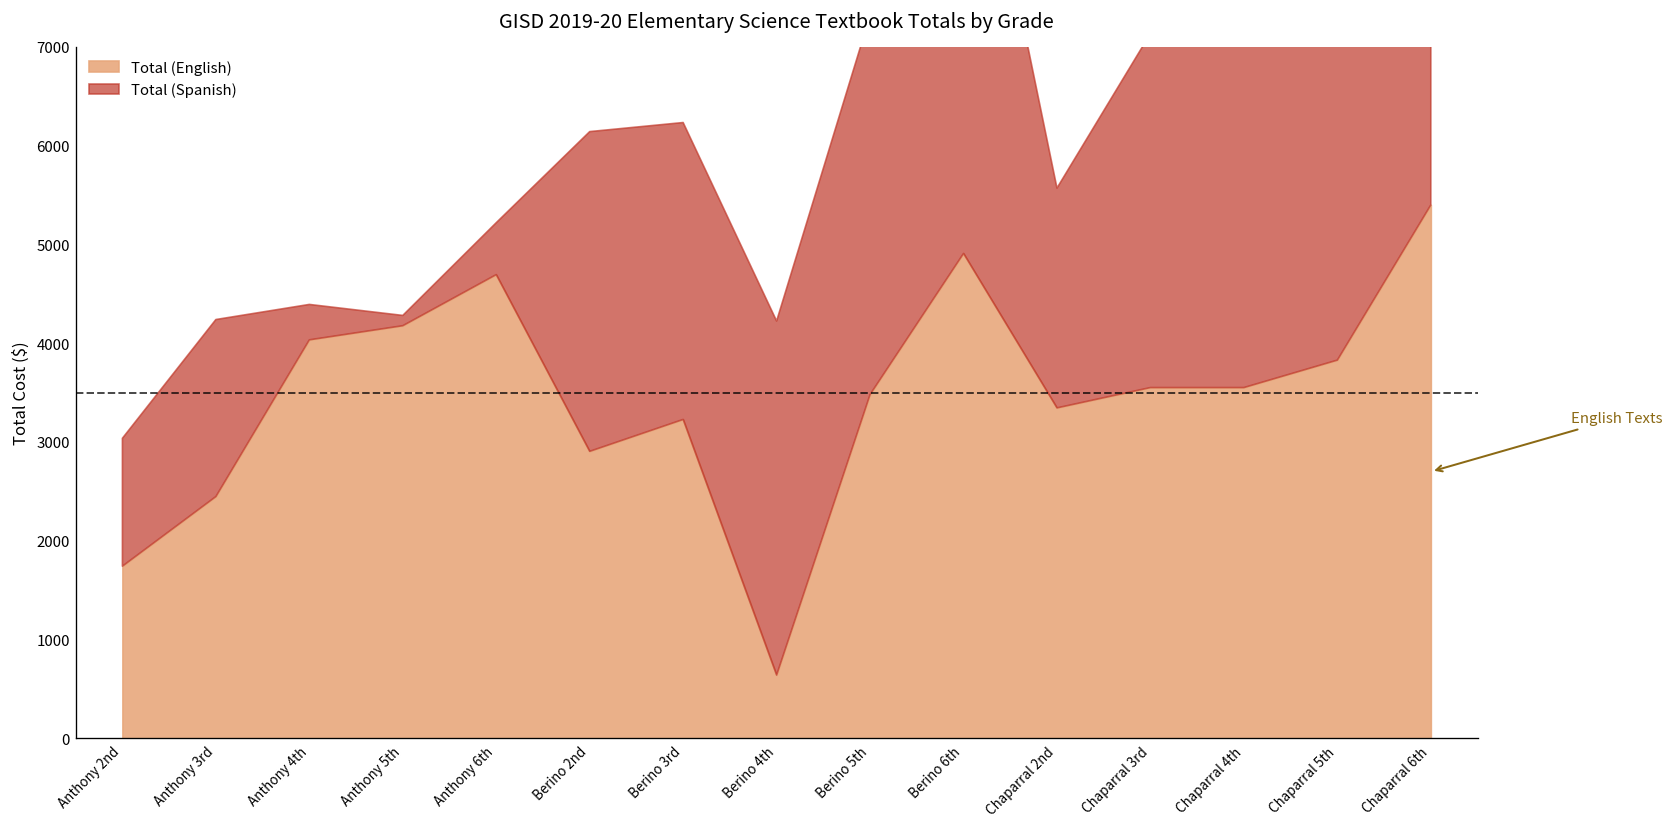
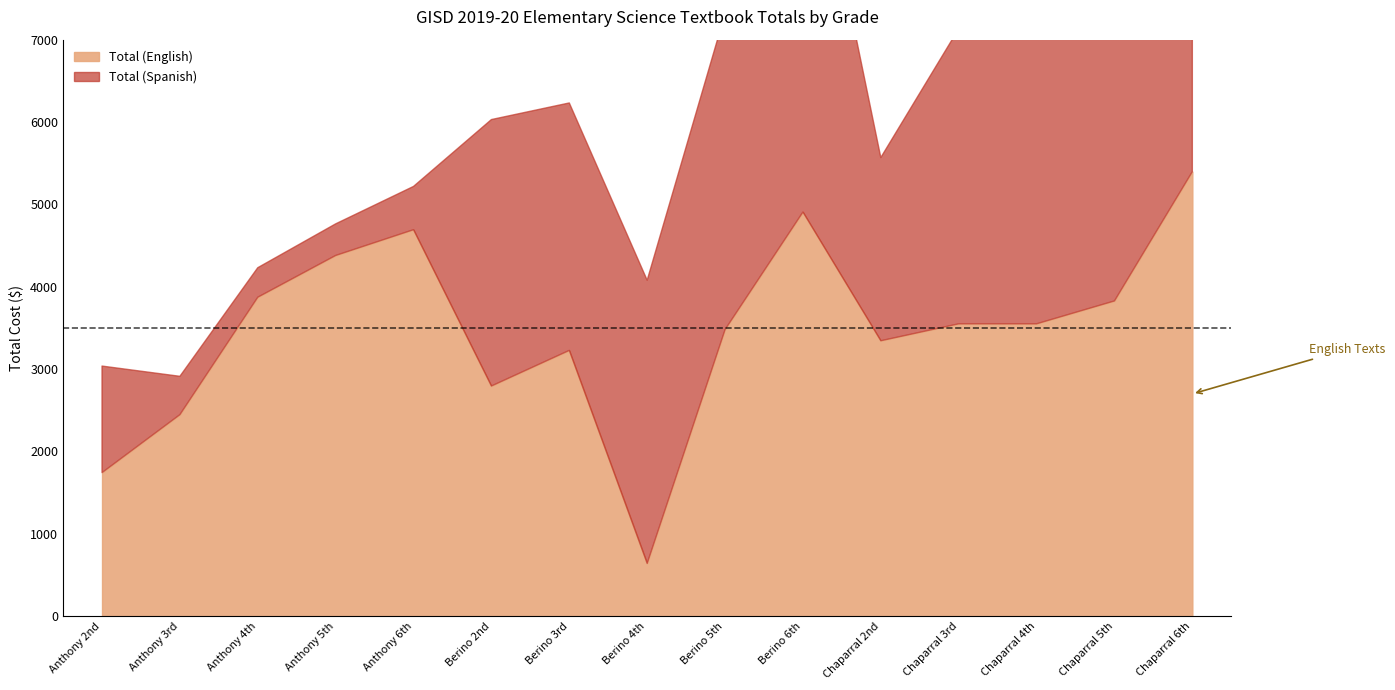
  {
    "Total (English)": {
      "Anthony 2nd": 1700,
      "Anthony 3rd": 2400,
-     "Anthony 4th": 4000,
-     "Anthony 5th": 4200,
+     "Anthony 4th": 3900,
+     "Anthony 5th": 4400,
      "Anthony 6th": 4700,
-     "Berino 2nd": 2900,
+     "Berino 2nd": 2800,
      "Berino 3rd": 3200,
      "Berino 4th": 600,
      "Berino 5th": 3500,
      "Berino 6th": 4900,
      "Chaparral 2nd": 3300,
      "Chaparral 3rd": 3600,
      "Chaparral 4th": 3600,
      "Chaparral 5th": 3800,
      "Chaparral 6th": 5400
    },
    "Total (Spanish)": {
      "Anthony 2nd": 1300,
-     "Anthony 3rd": 1800,
+     "Anthony 3rd": 500,
      "Anthony 4th": 400,
-     "Anthony 5th": 100,
+     "Anthony 5th": 400,
      "Anthony 6th": 500,
      "Berino 2nd": 3200,
      "Berino 3rd": 3000,
-     "Berino 4th": 3600,
+     "Berino 4th": 3400,
      "Chaparral 2nd": 2200
    }
  }
